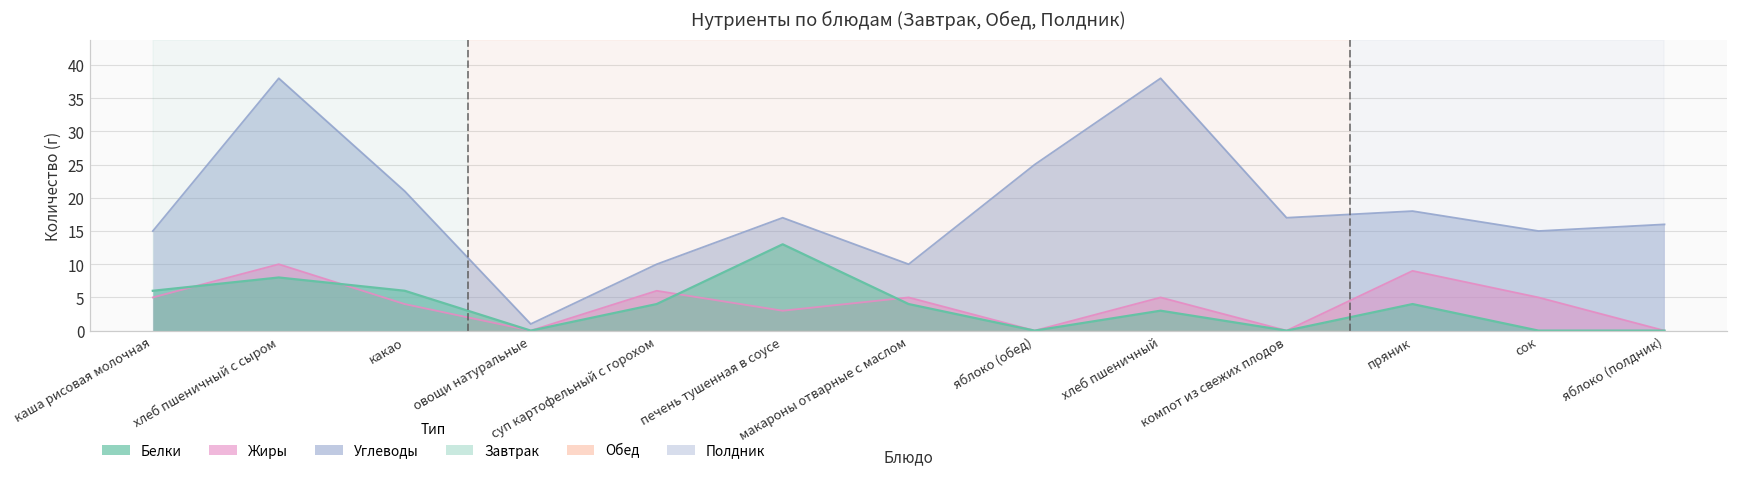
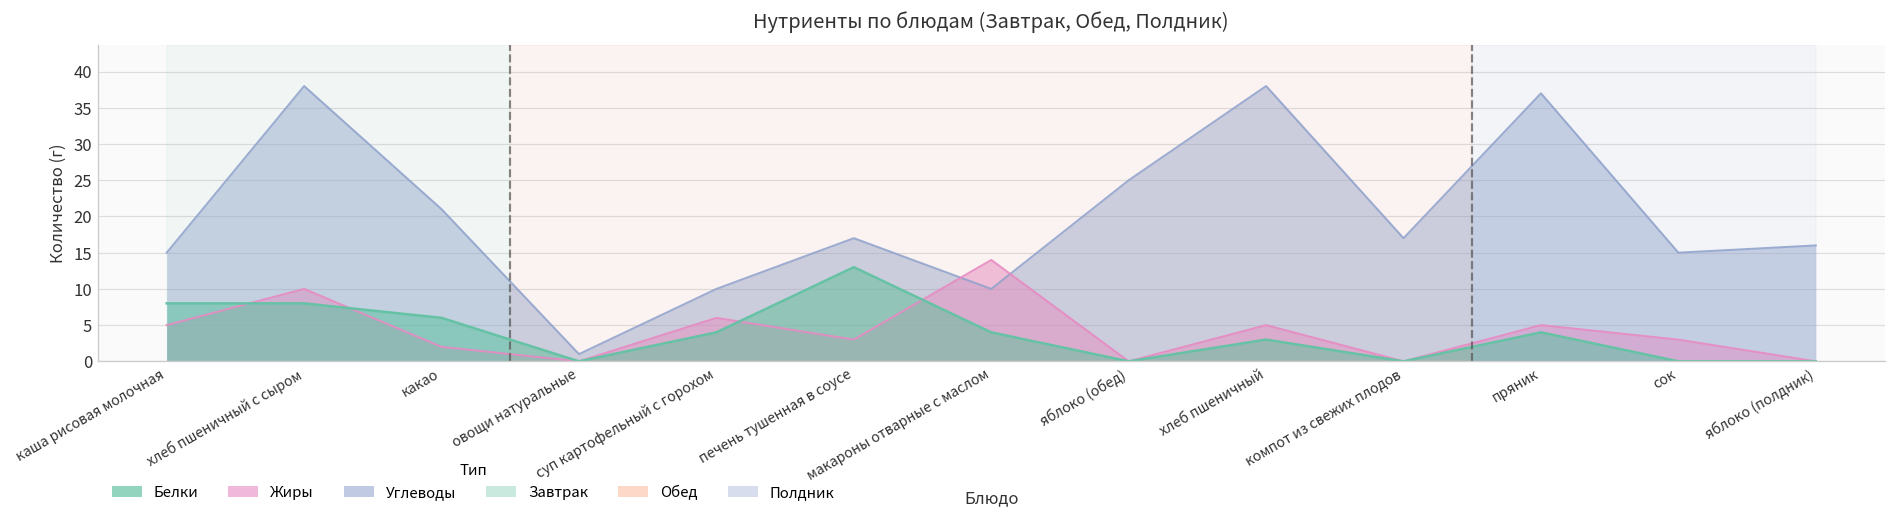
  {
    "Углеводы": {
      "каша рисовая молочная": 15,
      "хлеб пшеничный с сыром": 38,
      "какао": 21,
      "овощи натуральные": 1,
      "суп картофельный с горохом": 10,
      "печень тушенная в соусе": 17,
      "макароны отварные с маслом": 10,
      "яблоко (обед)": 25,
      "хлеб пшеничный": 38,
      "компот из свежих плодов": 17,
-     "пряник": 18,
+     "пряник": 37,
      "сок": 15,
      "яблоко (полдник)": 16
    },
    "Жиры": {
      "каша рисовая молочная": 5,
      "хлеб пшеничный с сыром": 10,
-     "какао": 4,
+     "какао": 2,
      "суп картофельный с горохом": 6,
      "печень тушенная в соусе": 3,
-     "макароны отварные с маслом": 5,
+     "макароны отварные с маслом": 14,
      "хлеб пшеничный": 5,
-     "пряник": 9,
-     "сок": 5
+     "пряник": 5,
+     "сок": 3
    },
    "Белки": {
-     "каша рисовая молочная": 6,
+     "каша рисовая молочная": 8,
      "хлеб пшеничный с сыром": 8,
      "какао": 6,
      "суп картофельный с горохом": 4,
      "печень тушенная в соусе": 13,
      "макароны отварные с маслом": 4,
      "хлеб пшеничный": 3,
      "пряник": 4,
      "сок": 0
    }
  }
